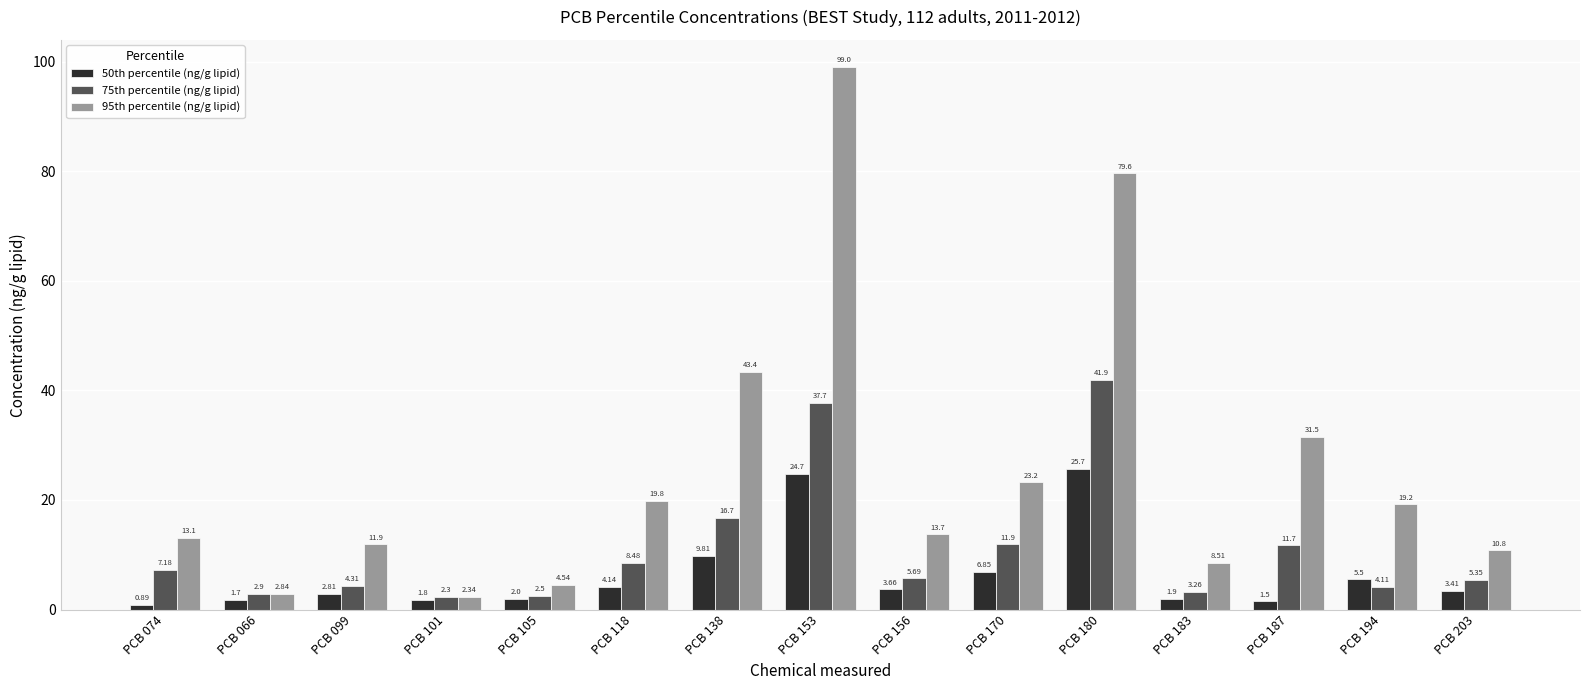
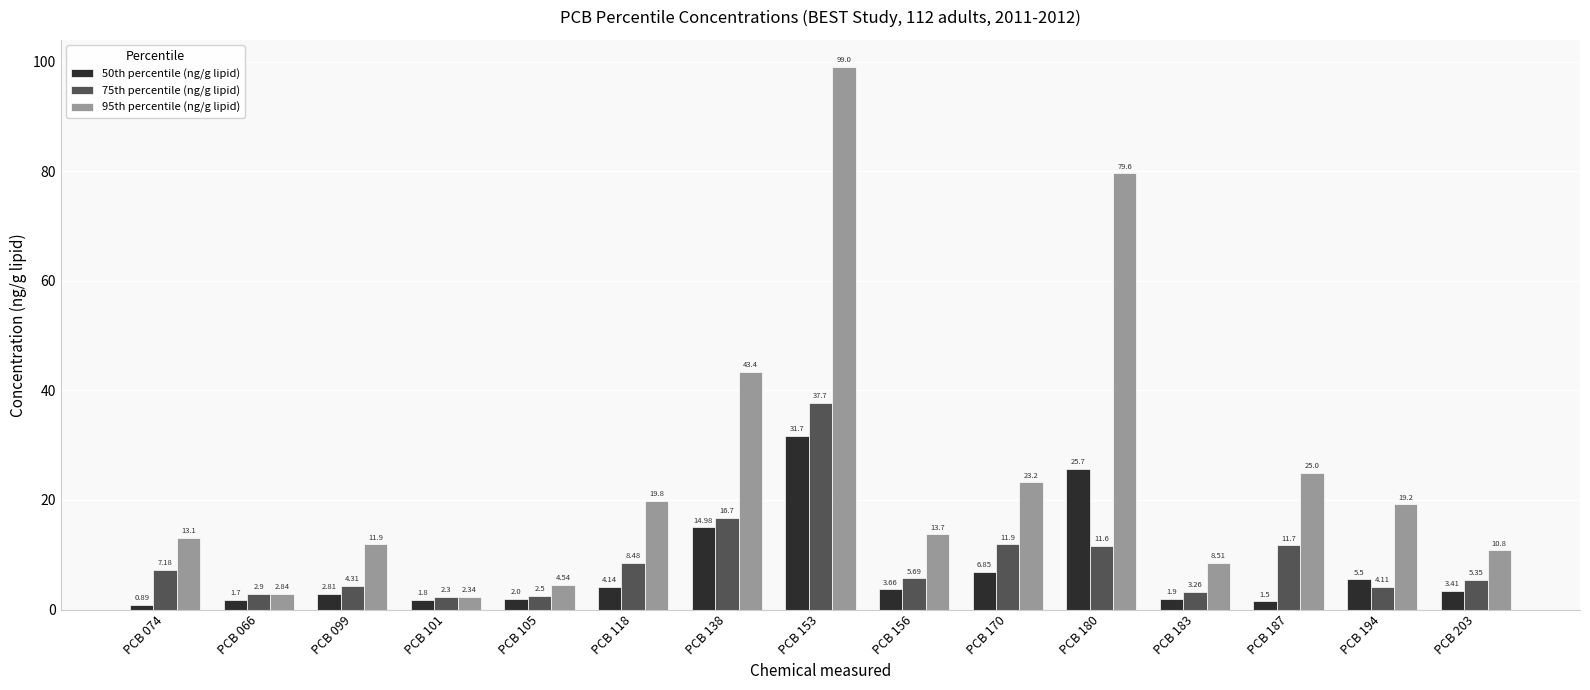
  {
    "50th percentile (ng/g lipid)": {
      "PCB 074": 0.89,
      "PCB 066": 1.7,
      "PCB 099": 2.81,
      "PCB 101": 1.8,
      "PCB 105": 2.0,
      "PCB 118": 4.14,
-     "PCB 138": 9.81,
-     "PCB 153": 24.7,
+     "PCB 138": 14.98,
+     "PCB 153": 31.7,
      "PCB 156": 3.66,
      "PCB 170": 6.85,
      "PCB 180": 25.7,
      "PCB 183": 1.9,
      "PCB 187": 1.5,
      "PCB 194": 5.5,
      "PCB 203": 3.41
    },
    "75th percentile (ng/g lipid)": {
      "PCB 074": 7.18,
      "PCB 066": 2.9,
      "PCB 099": 4.31,
      "PCB 101": 2.3,
      "PCB 105": 2.5,
      "PCB 118": 8.48,
      "PCB 138": 16.7,
      "PCB 153": 37.7,
      "PCB 156": 5.69,
      "PCB 170": 11.9,
-     "PCB 180": 41.9,
+     "PCB 180": 11.6,
      "PCB 183": 3.26,
      "PCB 187": 11.7,
      "PCB 194": 4.11,
      "PCB 203": 5.35
    },
    "95th percentile (ng/g lipid)": {
      "PCB 074": 13.1,
      "PCB 066": 2.84,
      "PCB 099": 11.9,
      "PCB 101": 2.34,
      "PCB 105": 4.54,
      "PCB 118": 19.8,
      "PCB 138": 43.4,
      "PCB 153": 99.0,
      "PCB 156": 13.7,
      "PCB 170": 23.2,
      "PCB 180": 79.6,
      "PCB 183": 8.51,
-     "PCB 187": 31.5,
+     "PCB 187": 25.0,
      "PCB 194": 19.2,
      "PCB 203": 10.8
    }
  }
